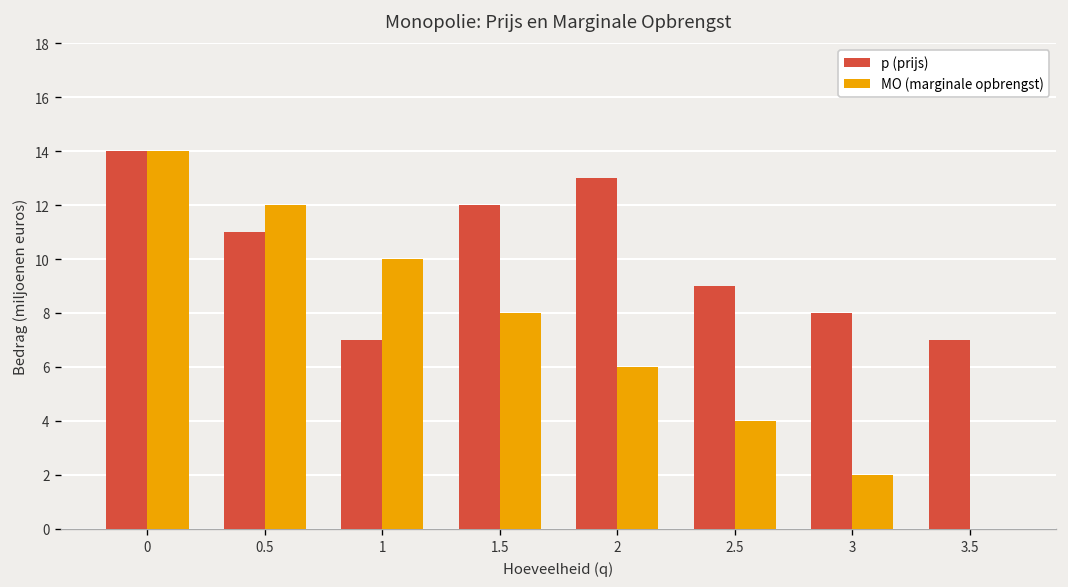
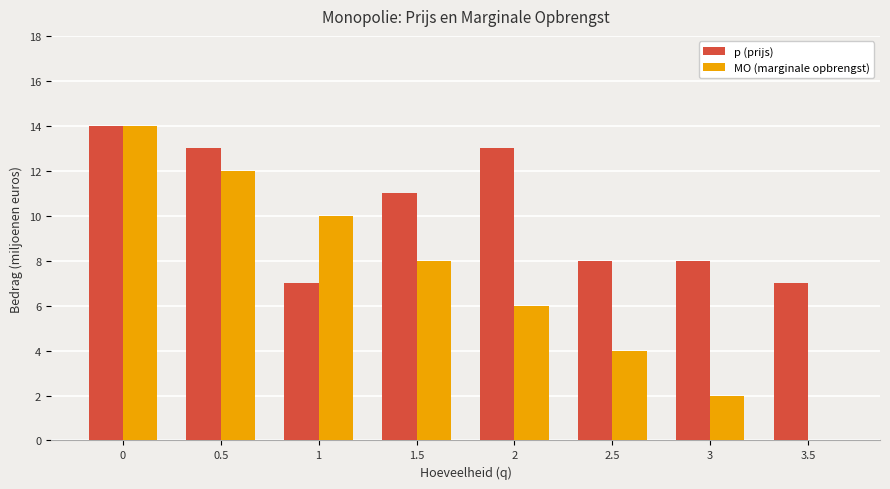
  {
    "p (prijs)": {
      "0": 14,
-     "0.5": 11,
+     "0.5": 13,
      "1": 7,
-     "1.5": 12,
+     "1.5": 11,
      "2": 13,
-     "2.5": 9,
+     "2.5": 8,
      "3": 8,
      "3.5": 7
    },
    "MO (marginale opbrengst)": {
      "0": 14,
      "0.5": 12,
      "1": 10,
      "1.5": 8,
      "2": 6,
      "2.5": 4,
      "3": 2,
      "3.5": 0
    }
  }
